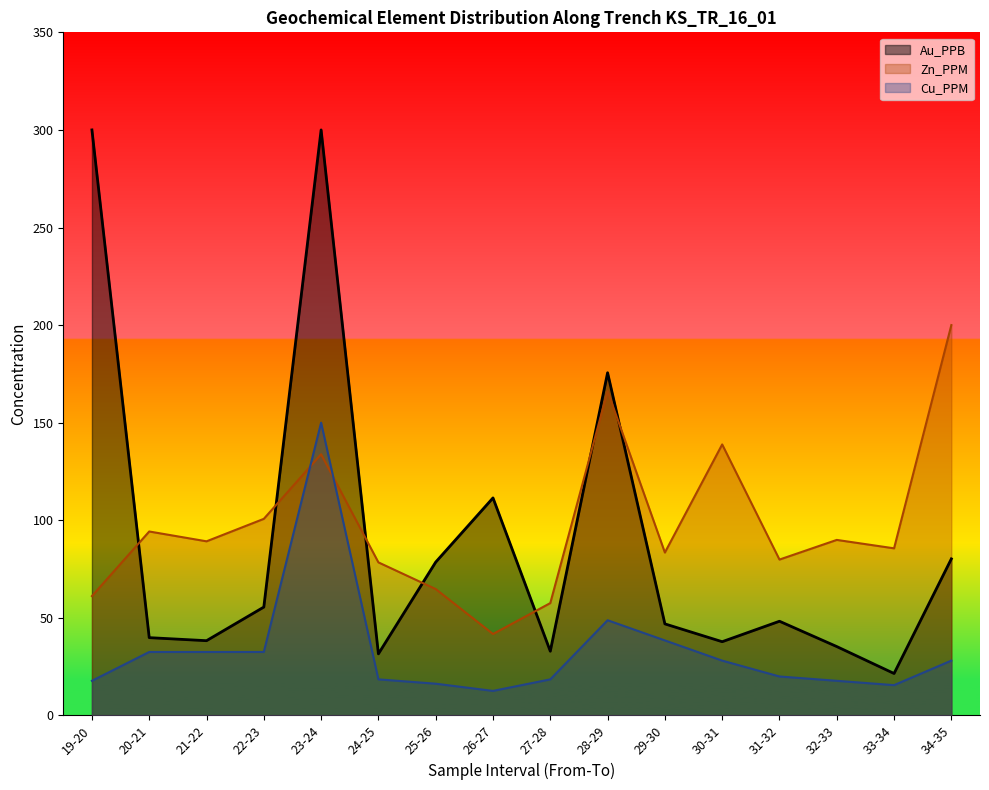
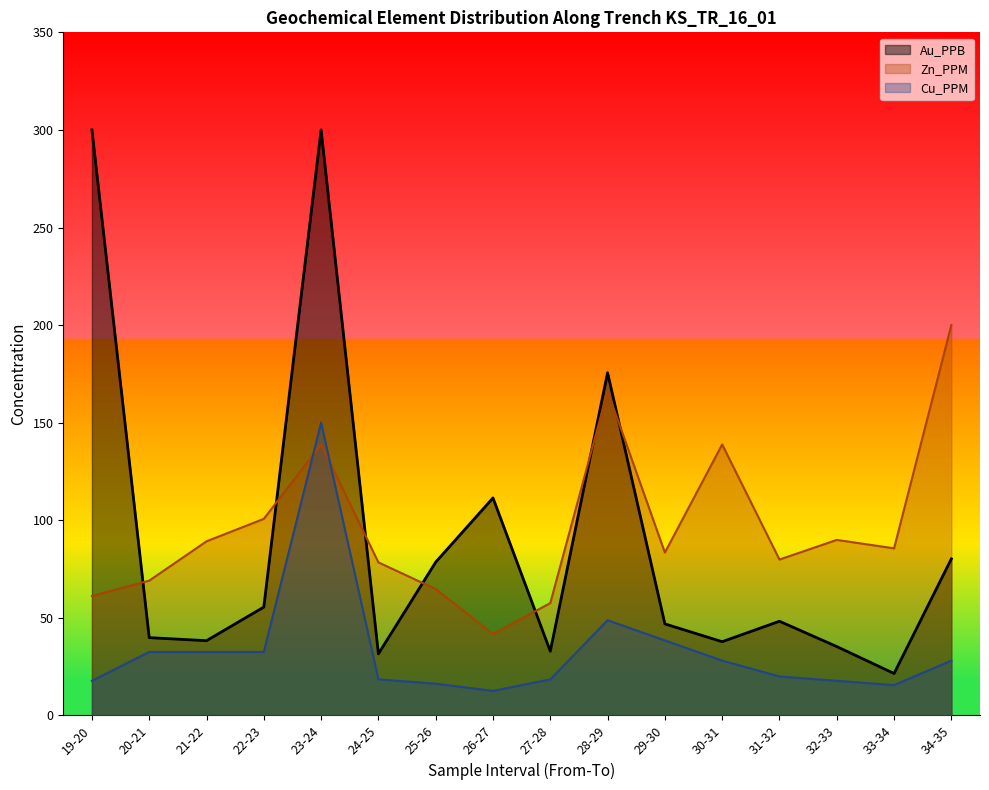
  {
    "Au_PPB": {
      "19-20": 300,
      "20-21": 40,
      "21-22": 38,
      "22-23": 56,
      "23-24": 300,
      "24-25": 32,
      "25-26": 79,
      "26-27": 111,
      "27-28": 33,
      "28-29": 176,
      "29-30": 47,
      "30-31": 38,
      "31-32": 48,
      "32-33": 35,
      "33-34": 21,
      "34-35": 80
    },
    "Zn_PPM": {
      "19-20": 61,
-     "20-21": 94,
+     "20-21": 69,
      "21-22": 89,
      "22-23": 101,
-     "23-24": 134,
+     "23-24": 139,
      "24-25": 78,
      "25-26": 65,
      "26-27": 42,
      "27-28": 58,
      "28-29": 166,
      "29-30": 83,
      "30-31": 139,
      "31-32": 80,
      "32-33": 90,
      "33-34": 86,
      "34-35": 200
    },
    "Cu_PPM": {
      "19-20": 18,
      "20-21": 33,
      "21-22": 33,
      "22-23": 33,
      "23-24": 150,
      "24-25": 18,
      "25-26": 16,
      "26-27": 13,
      "27-28": 18,
      "28-29": 49,
      "29-30": 38,
      "30-31": 28,
      "31-32": 20,
      "32-33": 18,
      "33-34": 16,
      "34-35": 28
    }
  }
